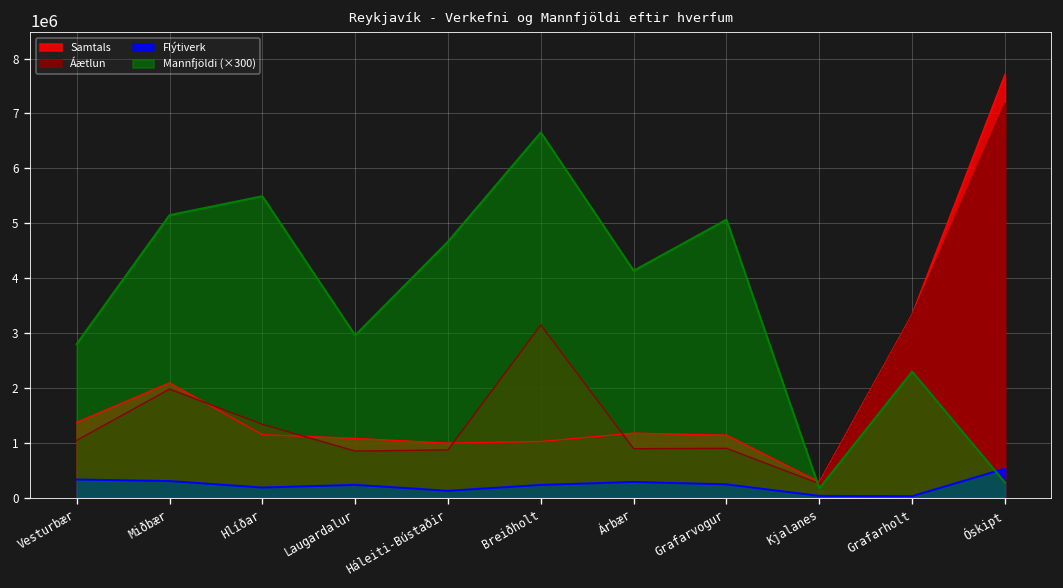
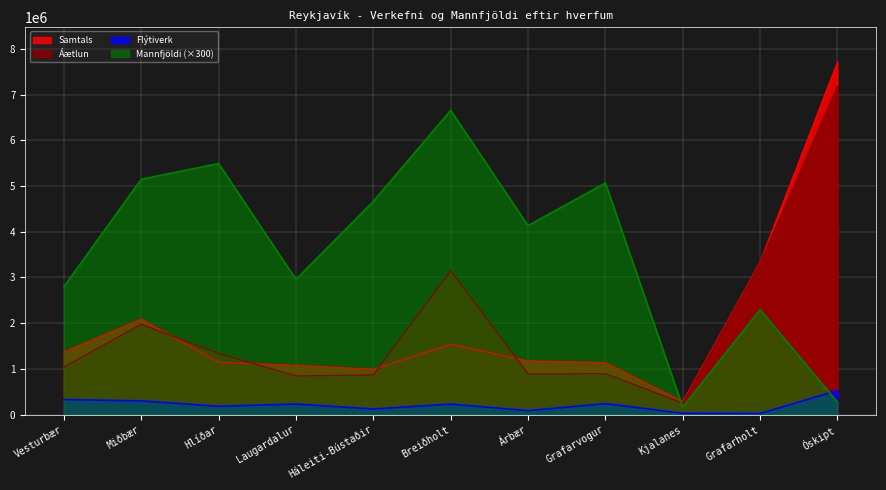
  {
    "Samtals": {
      "Vesturbær": 1400000,
      "Miðbær": 2100000,
      "Hlíðar": 1100000,
      "Laugardalur": 1100000,
      "Háleiti-Bústaðir": 1000000,
-     "Breiðholt": 1000000,
+     "Breiðholt": 1500000,
      "Árbær": 1200000,
      "Grafarvogur": 1100000,
      "Óskipt": 7700000
    },
    "Áætlun": {
      "Vesturbær": 1000000,
      "Miðbær": 2000000,
      "Hlíðar": 1300000,
      "Laugardalur": 800000,
      "Háleiti-Bústaðir": 900000,
      "Breiðholt": 3100000,
      "Árbær": 900000,
      "Grafarvogur": 900000,
      "Óskipt": 7200000
    },
    "Flýtiverk": {
      "Vesturbær": 300000,
      "Miðbær": 300000,
      "Hlíðar": 200000,
      "Laugardalur": 200000,
      "Háleiti-Bústaðir": 100000,
      "Breiðholt": 200000,
-     "Árbær": 300000,
+     "Árbær": 100000,
      "Grafarvogur": 200000,
      "Kjalanes": 0,
      "Grafarholt": 0,
      "Óskipt": 500000
    },
    "Mannfjöldi (×300)": {
      "Vesturbær": 2800000,
      "Miðbær": 5100000,
      "Hlíðar": 5500000,
      "Laugardalur": 3000000,
      "Háleiti-Bústaðir": 4700000,
      "Breiðholt": 6700000,
      "Árbær": 4100000,
      "Grafarvogur": 5100000,
      "Kjalanes": 200000,
      "Grafarholt": 2300000,
      "Óskipt": 300000
    }
  }
